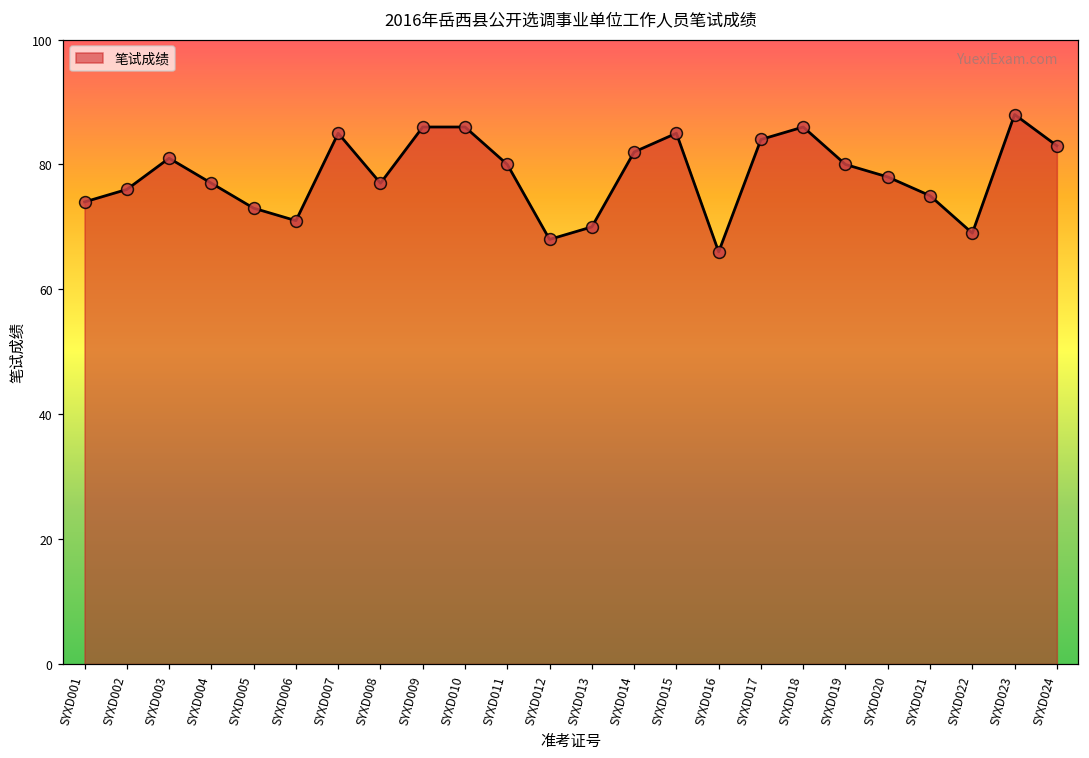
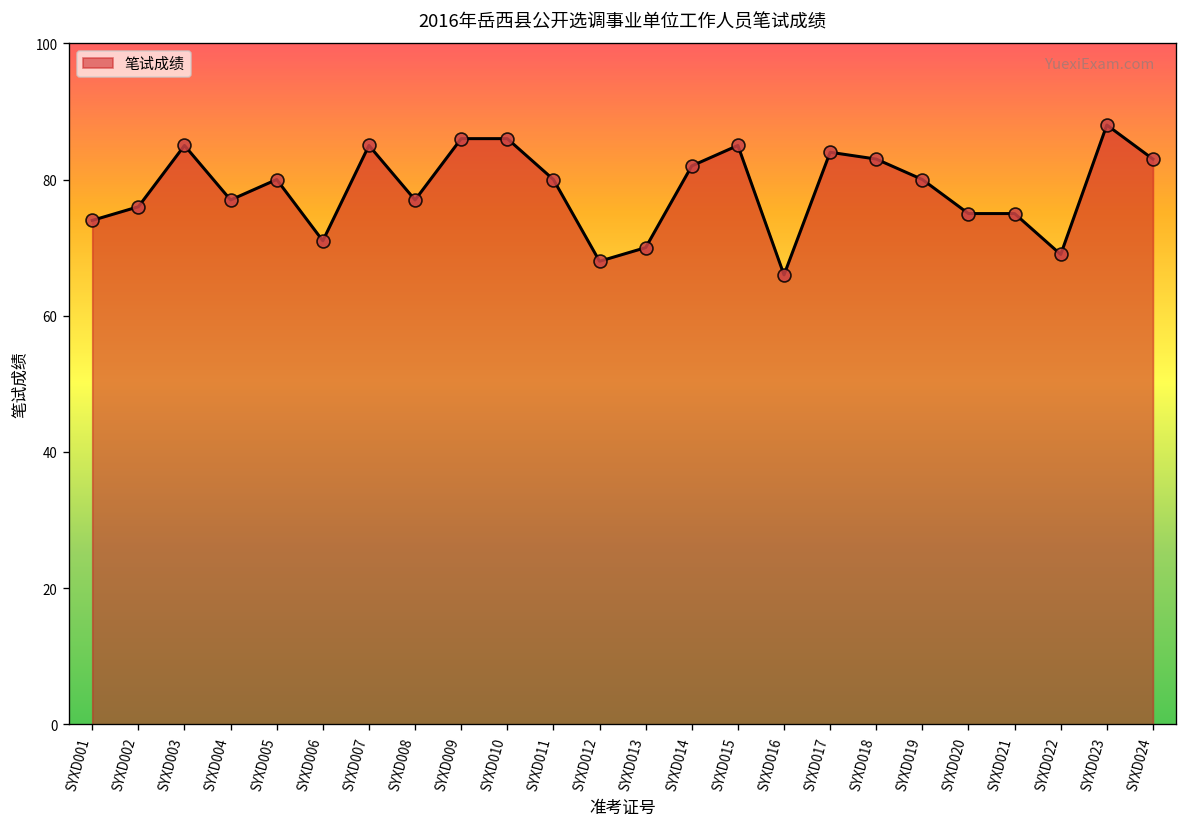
  {
    "SYXD001": 74,
    "SYXD002": 76,
-   "SYXD003": 81,
+   "SYXD003": 85,
    "SYXD004": 77,
-   "SYXD005": 73,
+   "SYXD005": 80,
    "SYXD006": 71,
    "SYXD007": 85,
    "SYXD008": 77,
    "SYXD009": 86,
    "SYXD010": 86,
    "SYXD011": 80,
    "SYXD012": 68,
    "SYXD013": 70,
    "SYXD014": 82,
    "SYXD015": 85,
    "SYXD016": 66,
    "SYXD017": 84,
-   "SYXD018": 86,
+   "SYXD018": 83,
    "SYXD019": 80,
-   "SYXD020": 78,
+   "SYXD020": 75,
    "SYXD021": 75,
    "SYXD022": 69,
    "SYXD023": 88,
    "SYXD024": 83
  }
